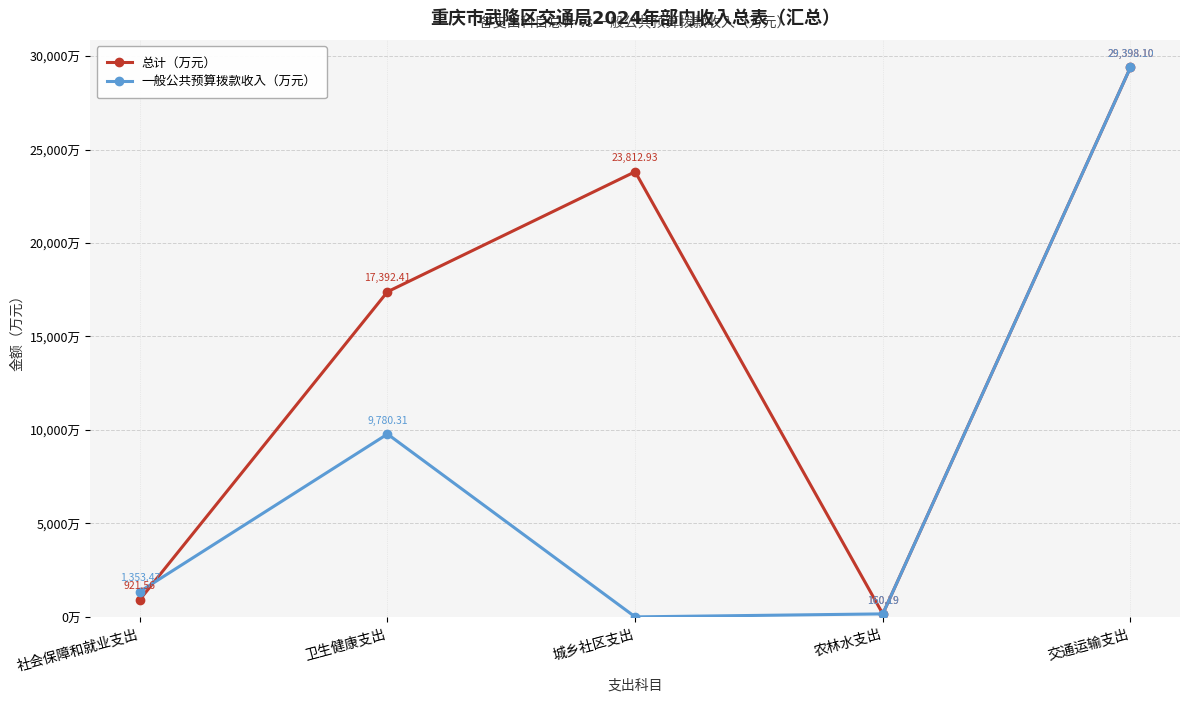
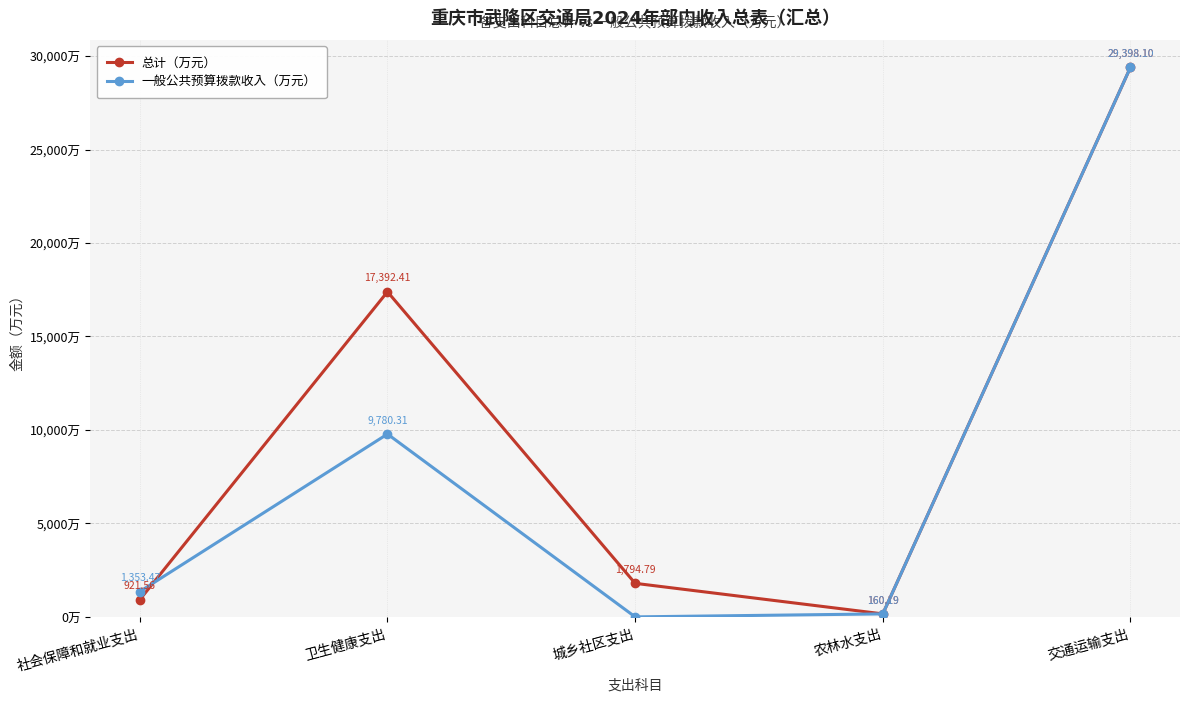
  {
    "总计（万元）": {
      "卫生健康支出": "17,392.41",
-     "城乡社区支出": "23,812.93"
+     "城乡社区支出": "1,794.79"
    },
    "一般公共预算拨款收入（万元）": {
      "卫生健康支出": "9,780.31"
    }
  }
